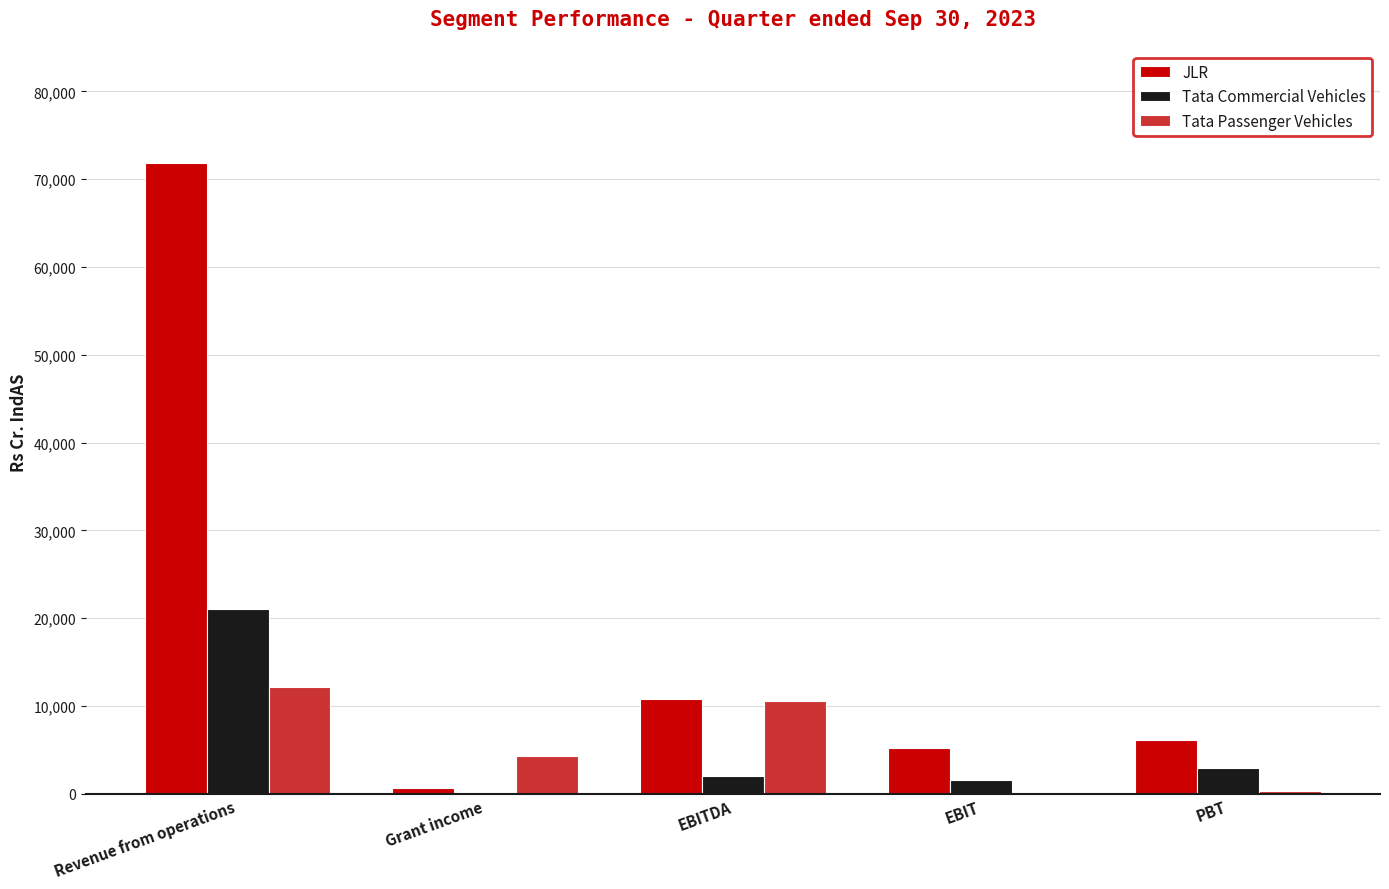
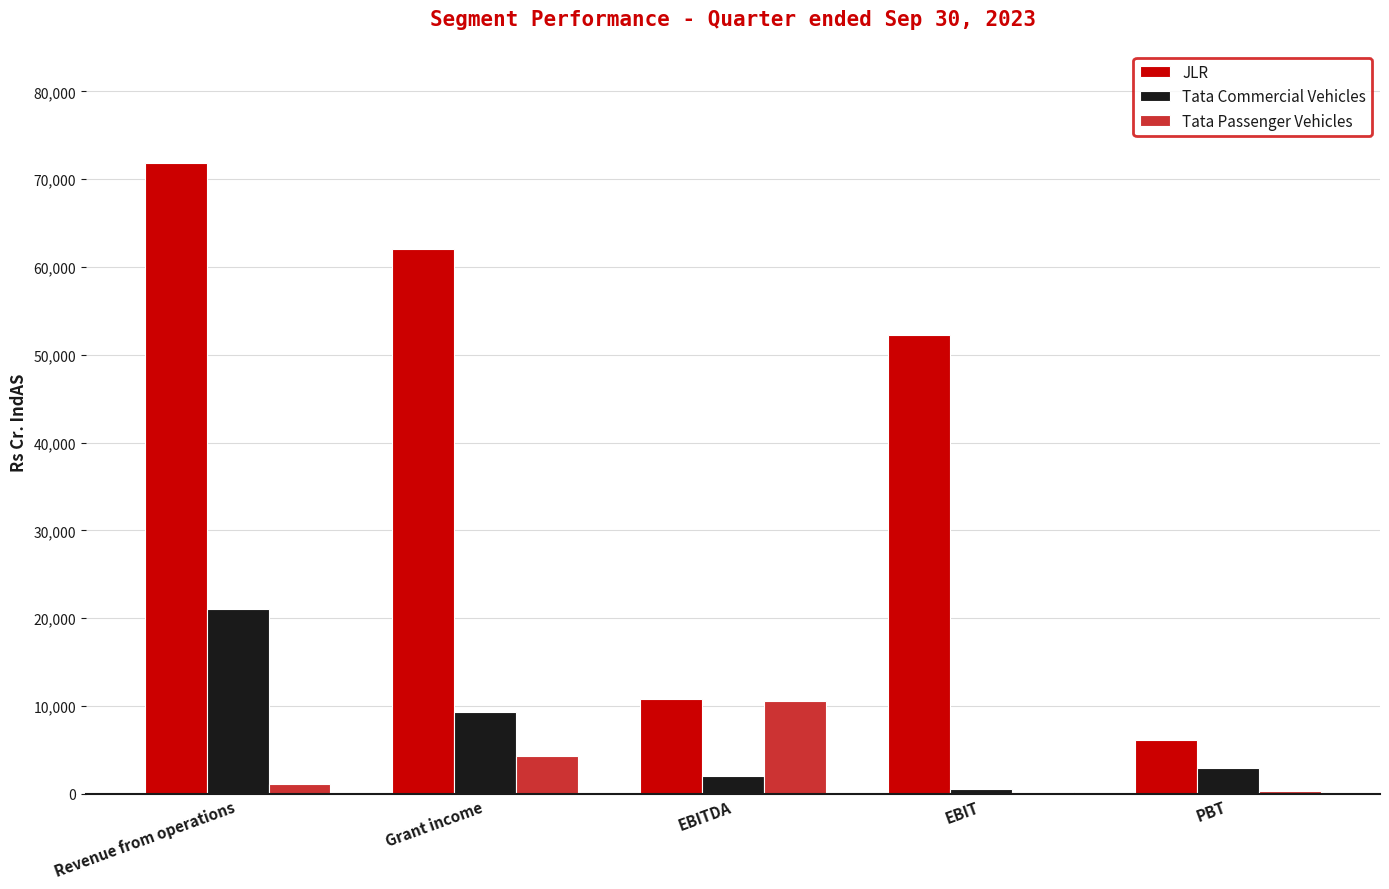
  {
    "JLR": {
      "Revenue from operations": "72,000",
-     "Grant income": "1,000",
+     "Grant income": "62,000",
      "EBITDA": "11,000",
-     "EBIT": "5,000",
+     "EBIT": "52,000",
      "PBT": "6,000"
    },
    "Tata Commercial Vehicles": {
      "Revenue from operations": "21,000",
-     "Grant income": "0",
+     "Grant income": "9,000",
      "EBITDA": "2,000",
-     "EBIT": "2,000",
+     "EBIT": "1,000",
      "PBT": "3,000"
    },
    "Tata Passenger Vehicles": {
-     "Revenue from operations": "12,000",
+     "Revenue from operations": "1,000",
      "Grant income": "4,000",
      "EBITDA": "11,000",
      "PBT": "0"
    }
  }
